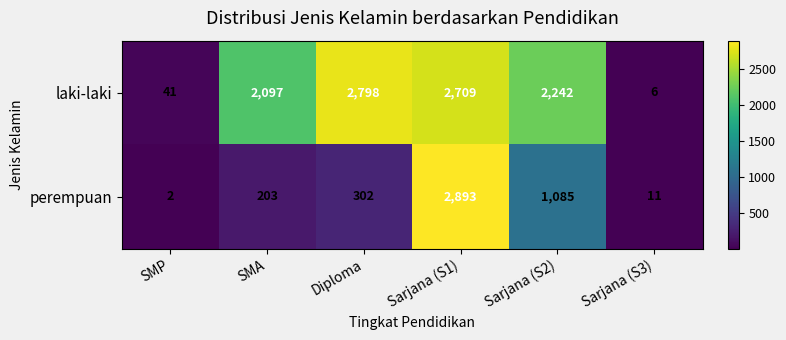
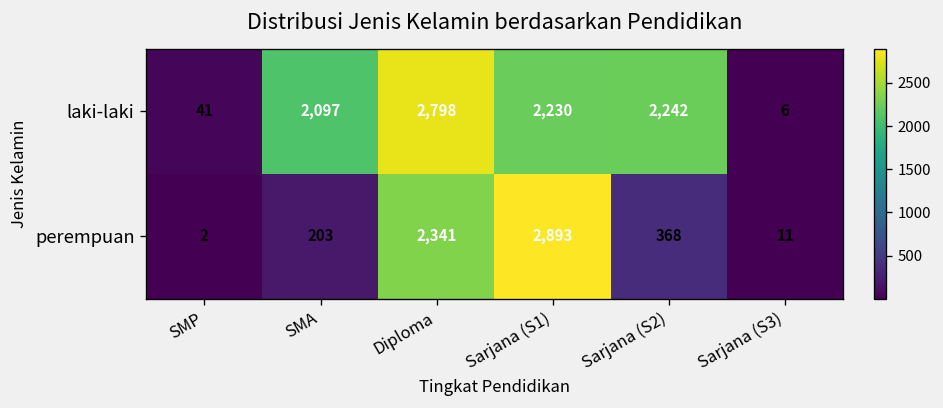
  {
    "laki-laki": {
      "SMP": "41",
      "SMA": "2,097",
      "Diploma": "2,798",
-     "Sarjana (S1)": "2,709",
+     "Sarjana (S1)": "2,230",
      "Sarjana (S2)": "2,242",
      "Sarjana (S3)": "6"
    },
    "perempuan": {
      "SMP": "2",
      "SMA": "203",
-     "Diploma": "302",
+     "Diploma": "2,341",
      "Sarjana (S1)": "2,893",
-     "Sarjana (S2)": "1,085",
+     "Sarjana (S2)": "368",
      "Sarjana (S3)": "11"
    }
  }
